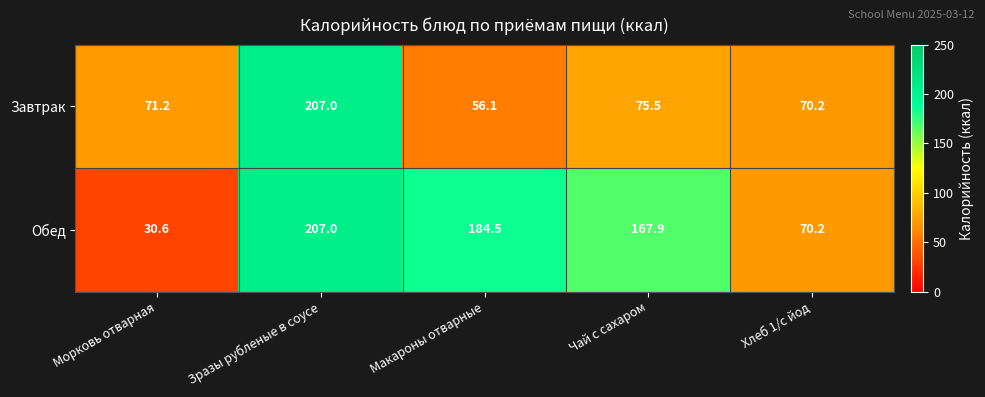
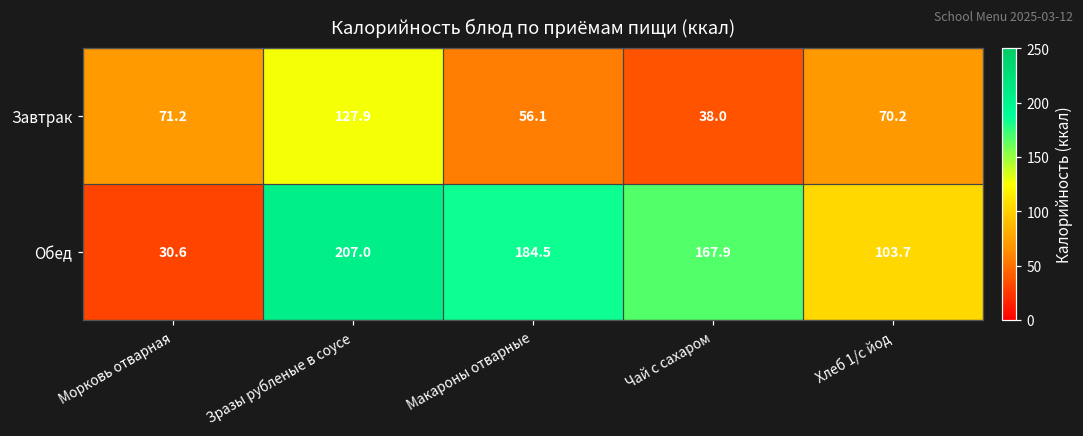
  {
    "Завтрак": {
      "Морковь отварная": 71.2,
-     "Зразы рубленые в соусе": 207.0,
+     "Зразы рубленые в соусе": 127.9,
      "Макароны отварные": 56.1,
-     "Чай с сахаром": 75.5,
+     "Чай с сахаром": 38.0,
      "Хлеб 1/с йод": 70.2
    },
    "Обед": {
      "Морковь отварная": 30.6,
      "Зразы рубленые в соусе": 207.0,
      "Макароны отварные": 184.5,
      "Чай с сахаром": 167.9,
-     "Хлеб 1/с йод": 70.2
+     "Хлеб 1/с йод": 103.7
    }
  }
